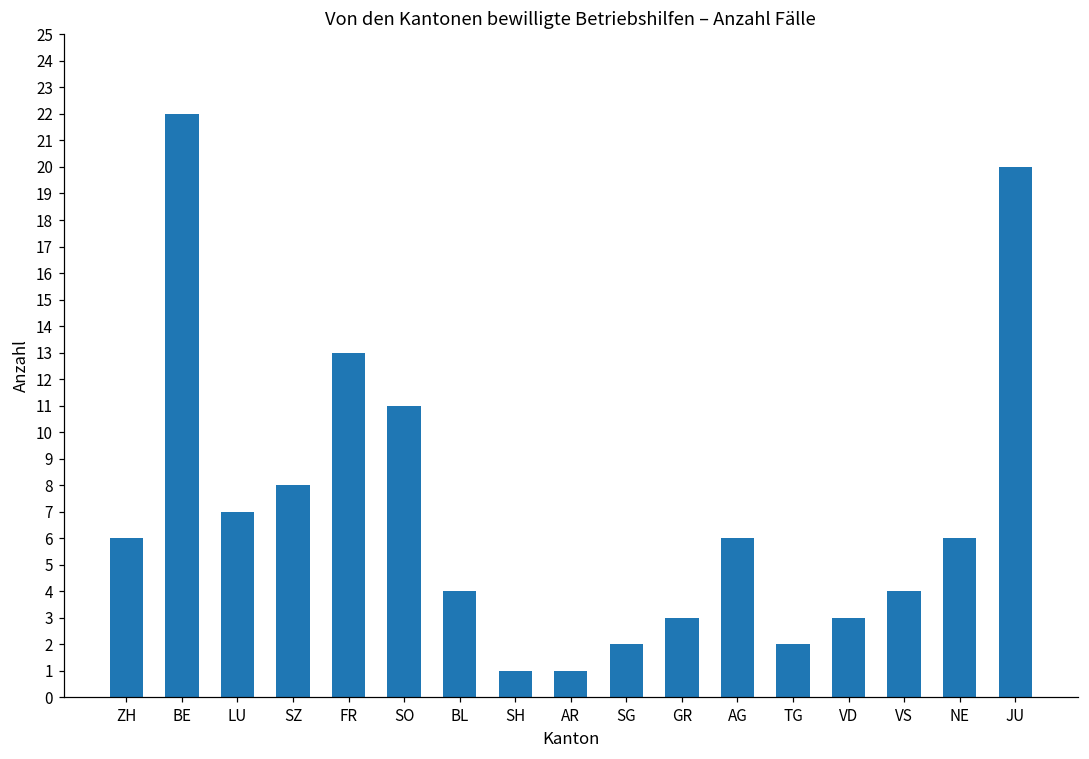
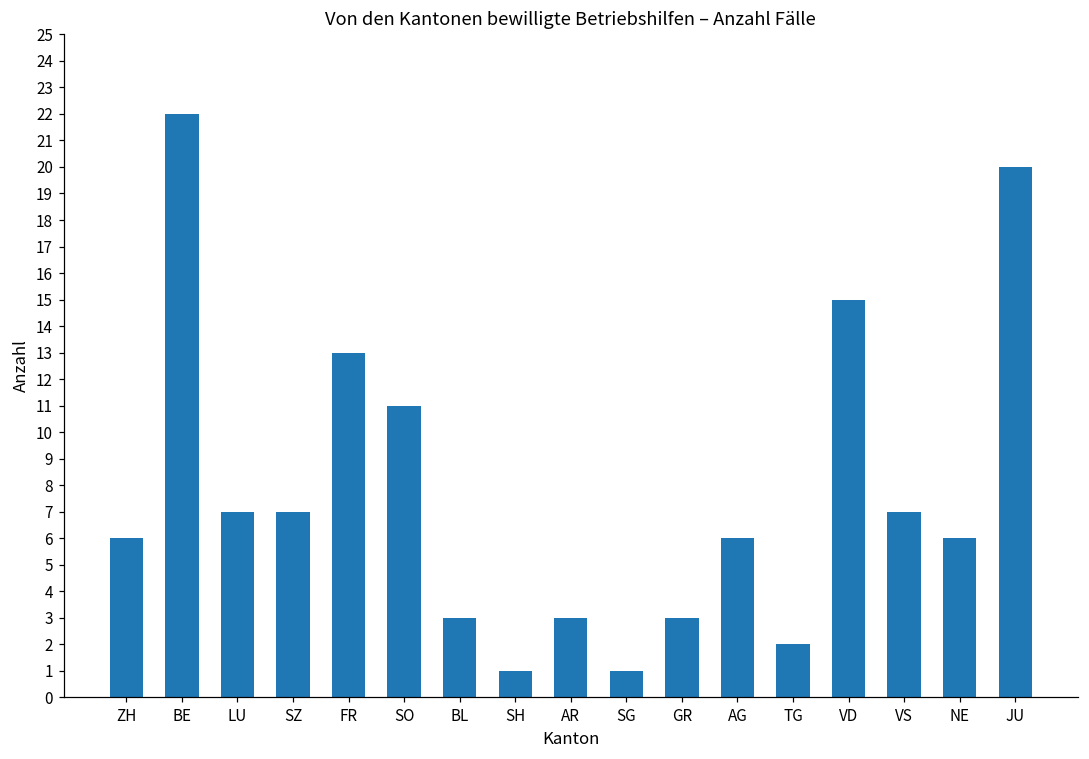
  {
    "ZH": 6,
    "BE": 22,
    "LU": 7,
-   "SZ": 8,
+   "SZ": 7,
    "FR": 13,
    "SO": 11,
-   "BL": 4,
+   "BL": 3,
    "SH": 1,
-   "AR": 1,
-   "SG": 2,
+   "AR": 3,
+   "SG": 1,
    "GR": 3,
    "AG": 6,
    "TG": 2,
-   "VD": 3,
-   "VS": 4,
+   "VD": 15,
+   "VS": 7,
    "NE": 6,
    "JU": 20
  }
